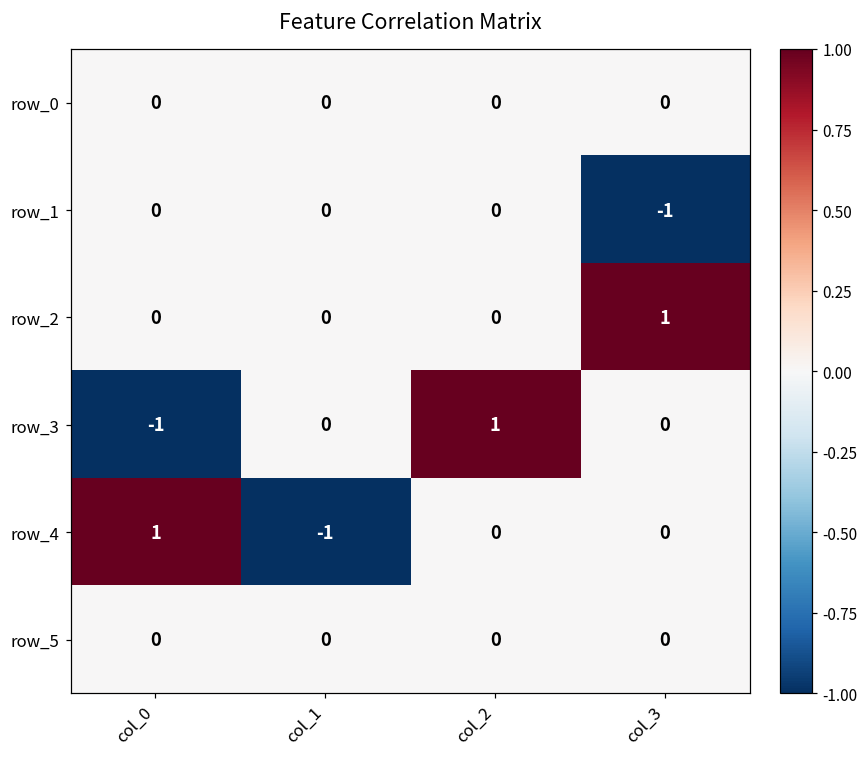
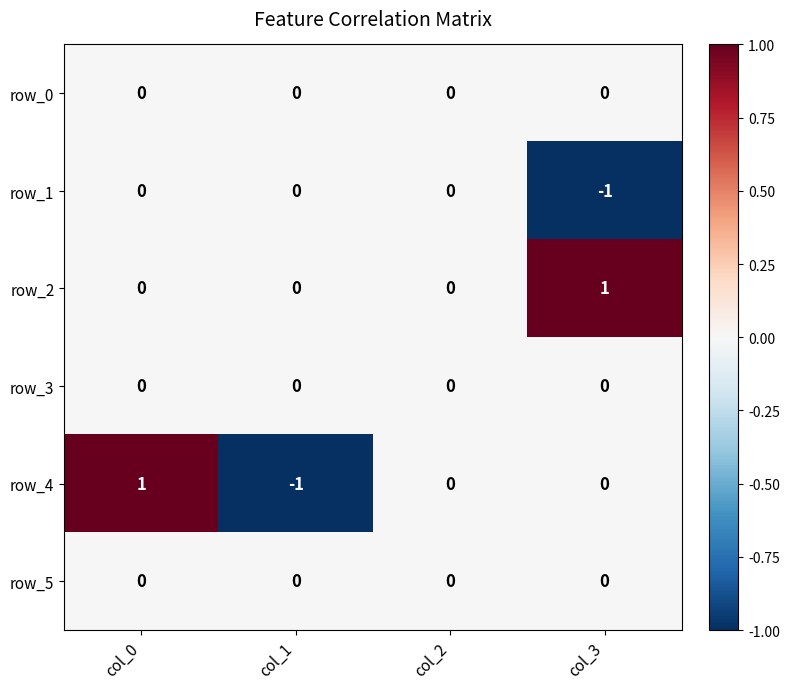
  {
    "row_0": {
      "col_0": 0,
      "col_1": 0,
      "col_2": 0,
      "col_3": 0
    },
    "row_1": {
      "col_0": 0,
      "col_1": 0,
      "col_2": 0,
      "col_3": -1
    },
    "row_2": {
      "col_0": 0,
      "col_1": 0,
      "col_2": 0,
      "col_3": 1
    },
    "row_3": {
-     "col_0": -1,
+     "col_0": 0,
      "col_1": 0,
-     "col_2": 1,
+     "col_2": 0,
      "col_3": 0
    },
    "row_4": {
      "col_0": 1,
      "col_1": -1,
      "col_2": 0,
      "col_3": 0
    },
    "row_5": {
      "col_0": 0,
      "col_1": 0,
      "col_2": 0,
      "col_3": 0
    }
  }
